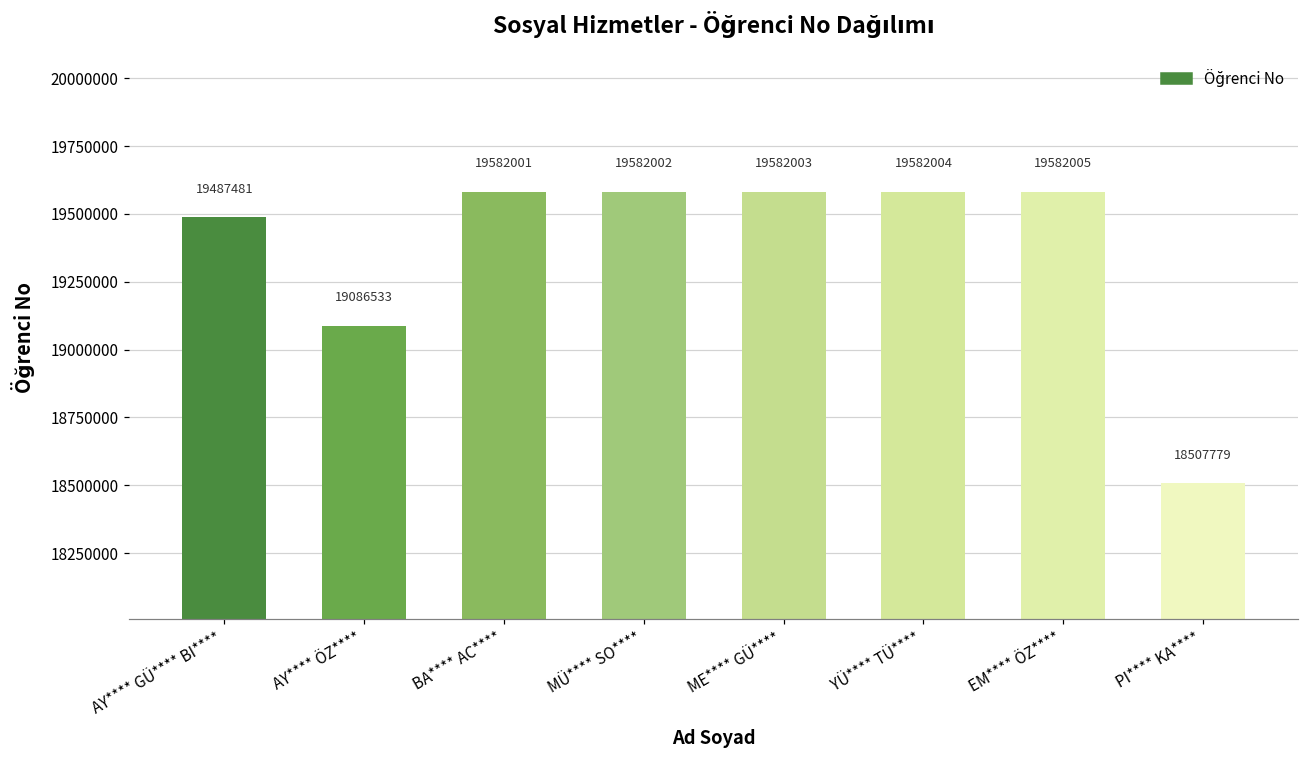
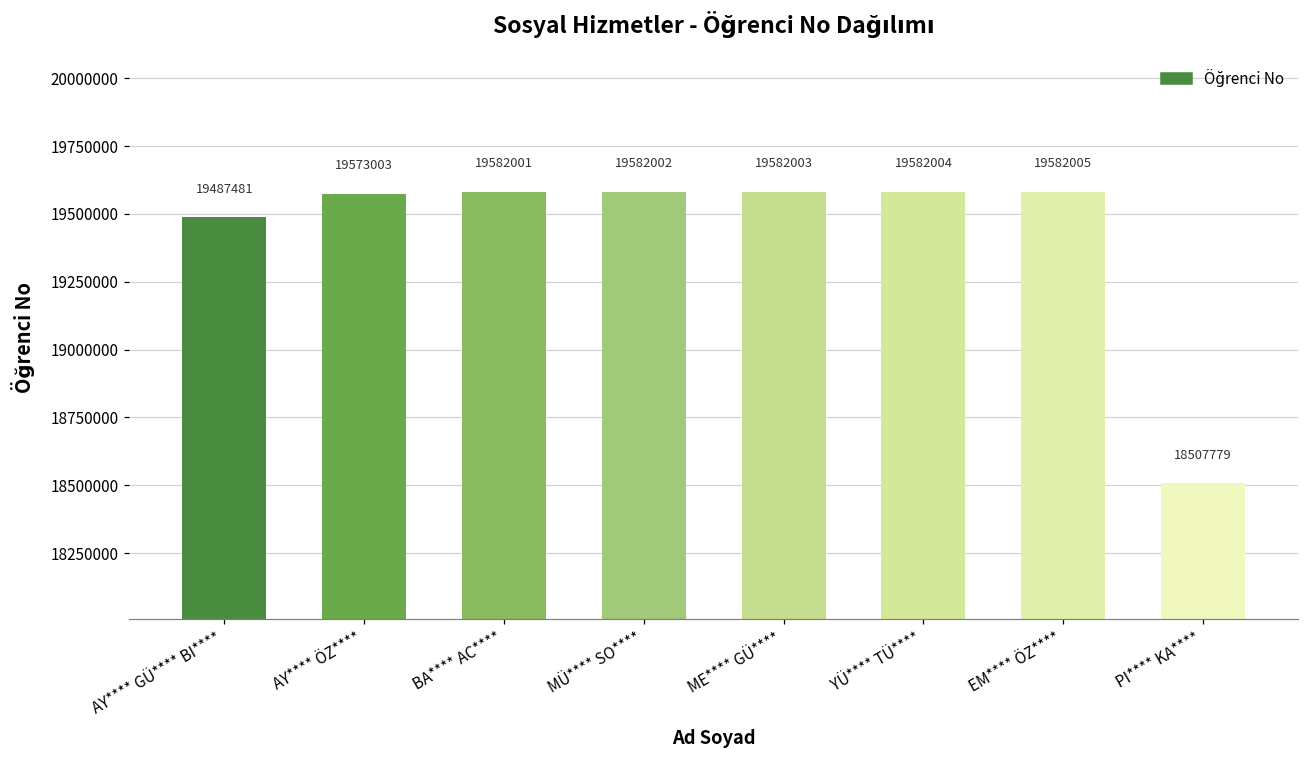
  {
    "AY**** GÜ**** BI****": 19487481,
-   "AY**** ÖZ****": 19086533,
+   "AY**** ÖZ****": 19573003,
    "BA**** AC****": 19582001,
    "MÜ**** SO****": 19582002,
    "ME**** GÜ****": 19582003,
    "YÜ**** TÜ****": 19582004,
    "EM**** ÖZ****": 19582005,
    "PI**** KA****": 18507779
  }
